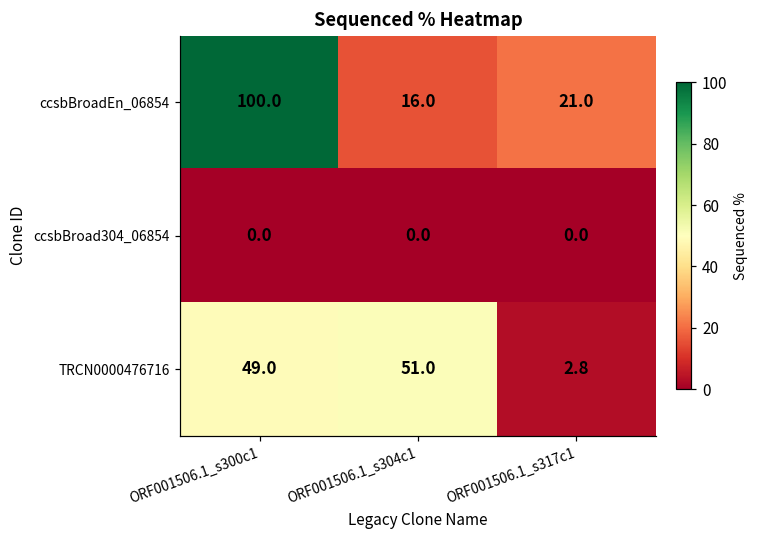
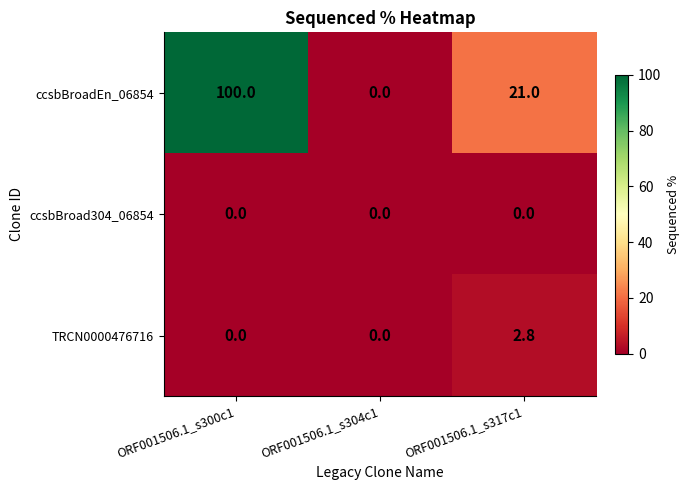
  {
    "ccsbBroadEn_06854": {
      "ORF001506.1_s300c1": 100.0,
-     "ORF001506.1_s304c1": 16.0,
+     "ORF001506.1_s304c1": 0.0,
      "ORF001506.1_s317c1": 21.0
    },
    "ccsbBroad304_06854": {
      "ORF001506.1_s300c1": 0.0,
      "ORF001506.1_s304c1": 0.0,
      "ORF001506.1_s317c1": 0.0
    },
    "TRCN0000476716": {
-     "ORF001506.1_s300c1": 49.0,
-     "ORF001506.1_s304c1": 51.0,
+     "ORF001506.1_s300c1": 0.0,
+     "ORF001506.1_s304c1": 0.0,
      "ORF001506.1_s317c1": 2.8
    }
  }
